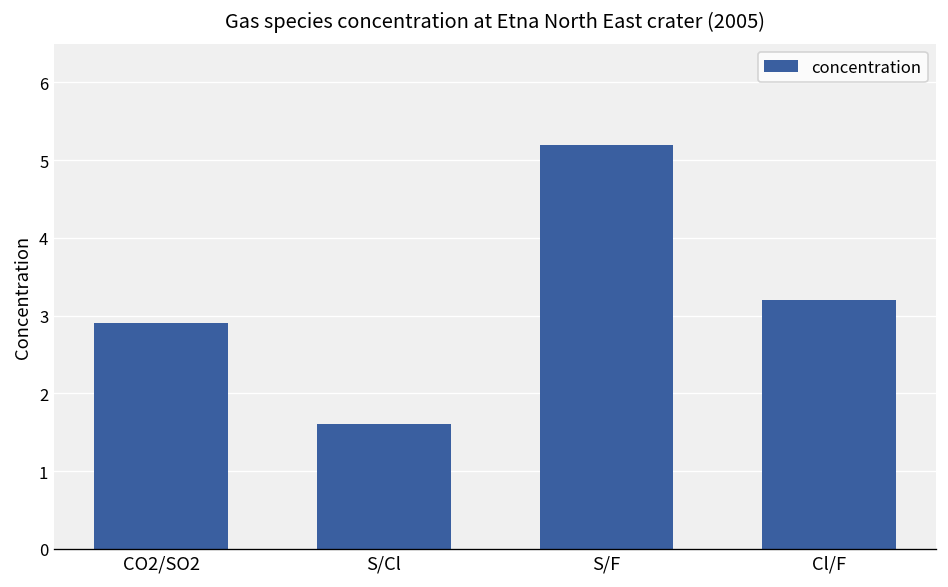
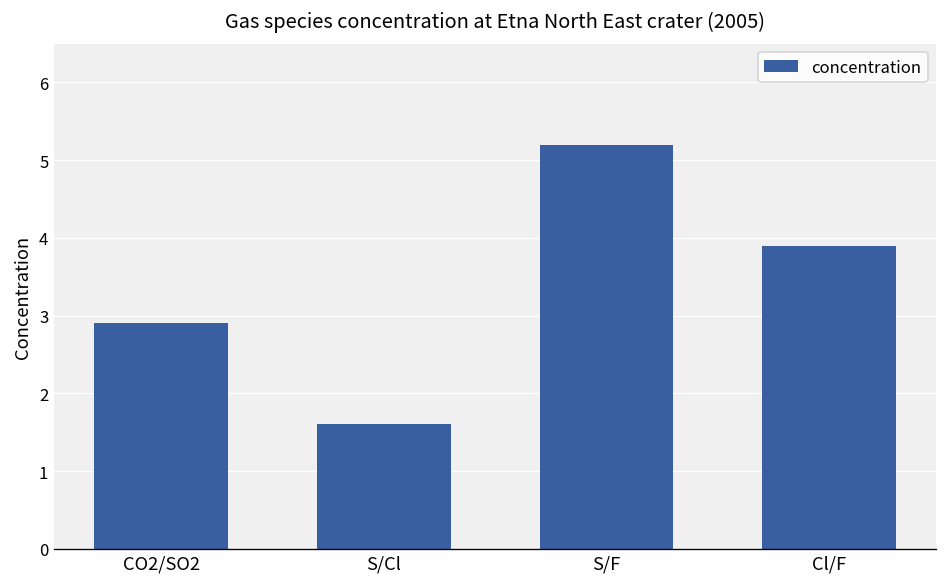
  {
    "CO2/SO2": 2.9,
    "S/Cl": 1.6,
    "S/F": 5.2,
-   "Cl/F": 3.2
+   "Cl/F": 3.9
  }
